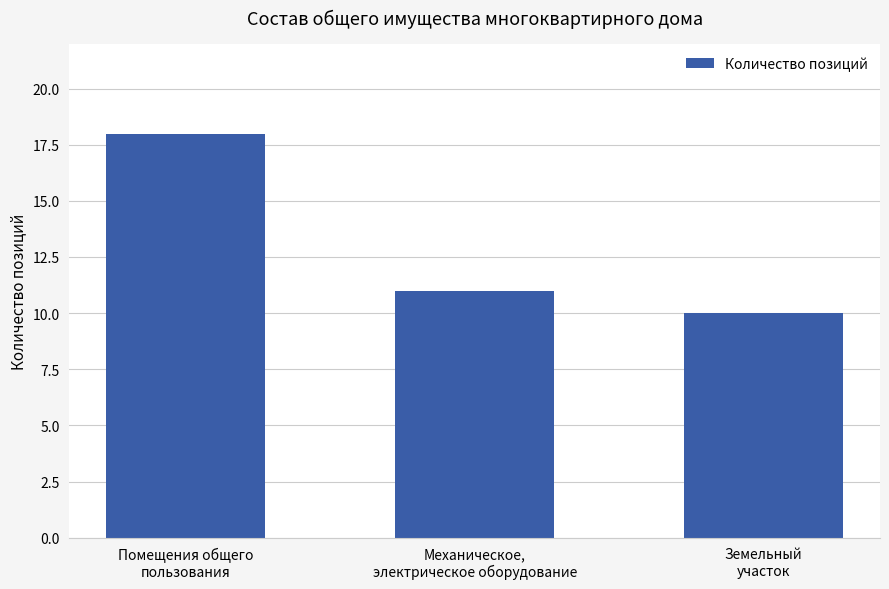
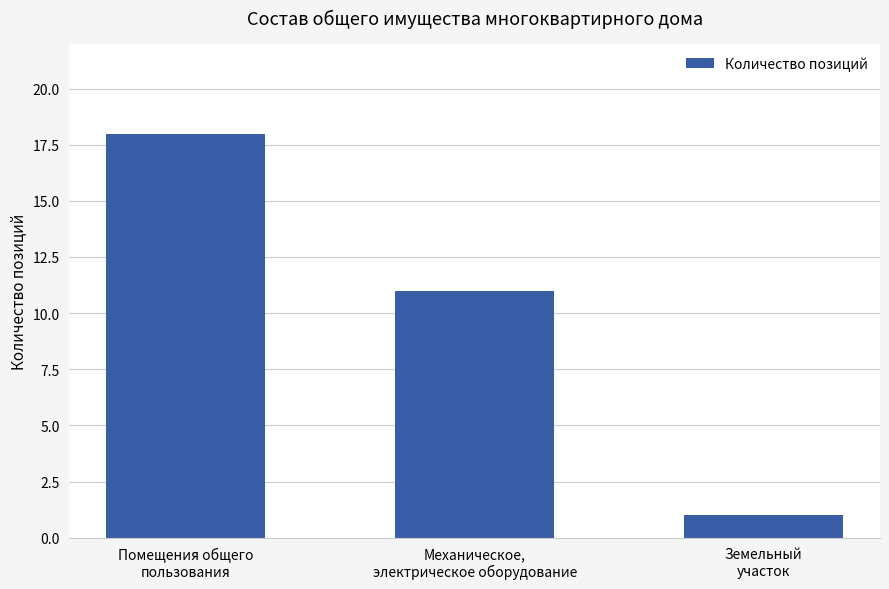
  {
    "Помещения общего пользования": 18,
    "Механическое, электрическое оборудование": 11,
-   "Земельный участок": 10
+   "Земельный участок": 1
  }
